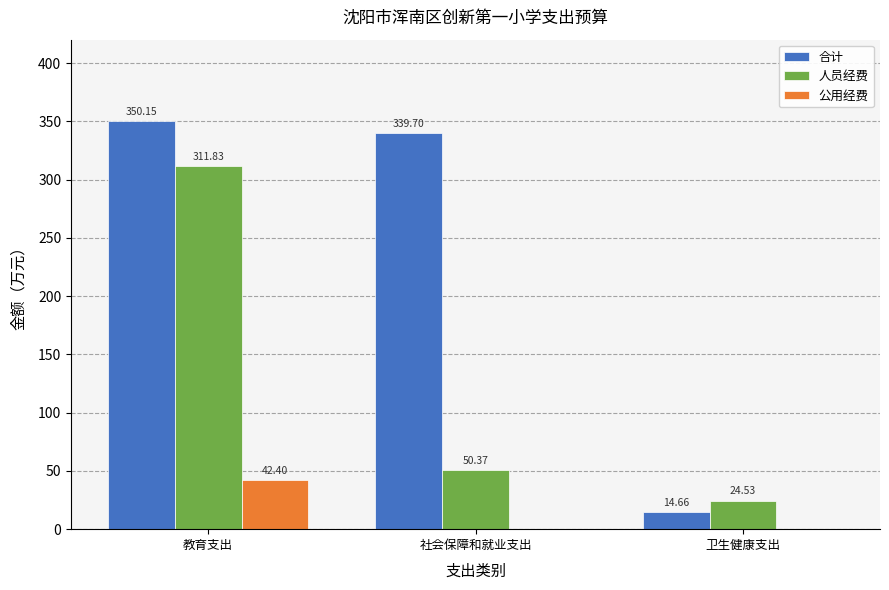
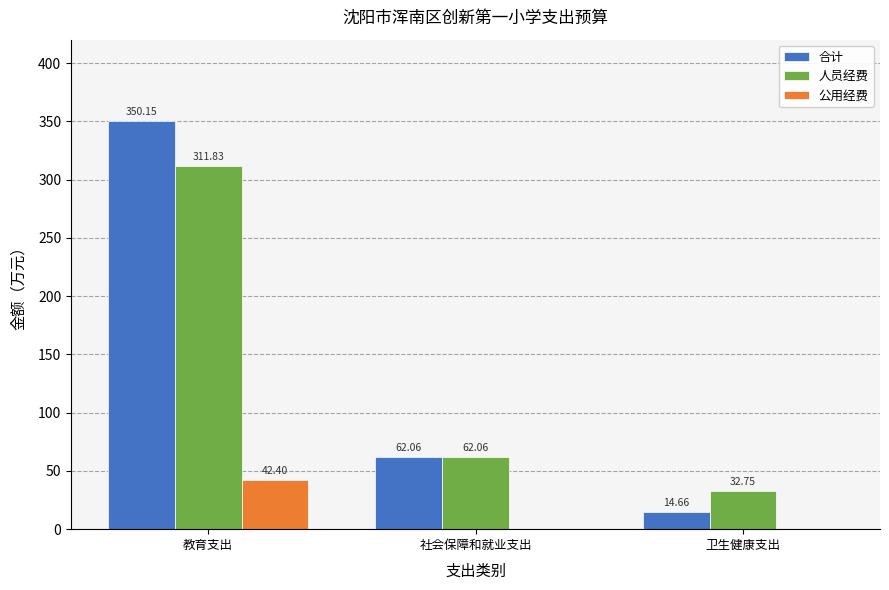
  {
    "合计": {
      "教育支出": 350.15,
-     "社会保障和就业支出": 339.70,
+     "社会保障和就业支出": 62.06,
      "卫生健康支出": 14.66
    },
    "人员经费": {
      "教育支出": 311.83,
-     "社会保障和就业支出": 50.37,
-     "卫生健康支出": 24.53
+     "社会保障和就业支出": 62.06,
+     "卫生健康支出": 32.75
    },
    "公用经费": {
      "教育支出": 42.40
    }
  }
